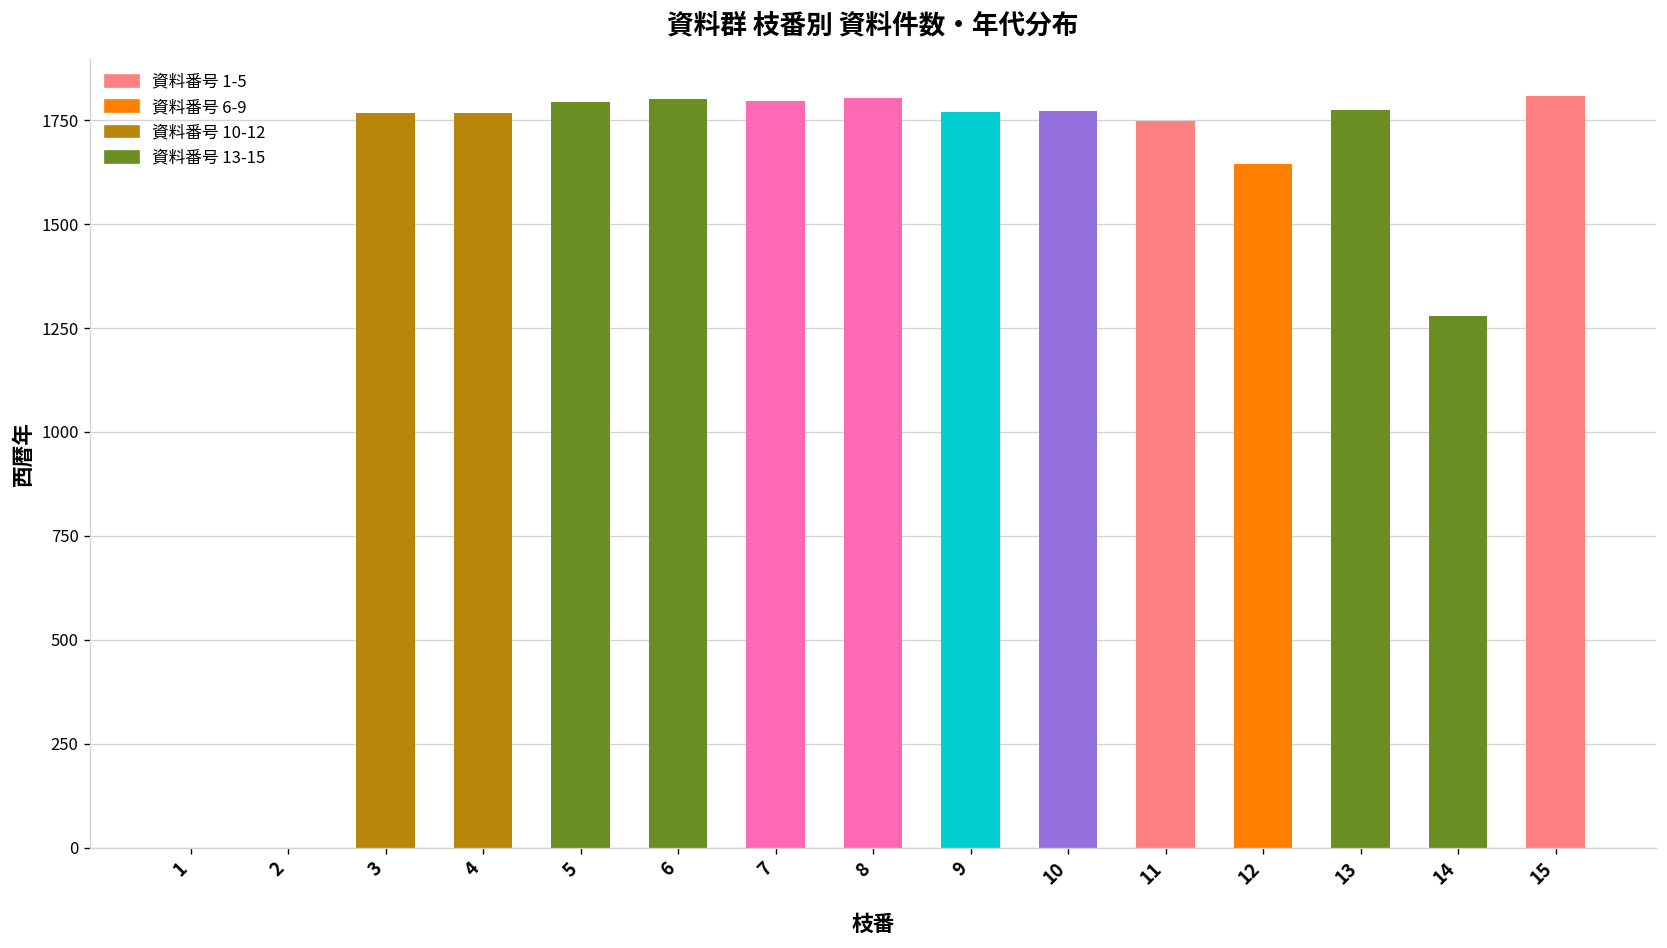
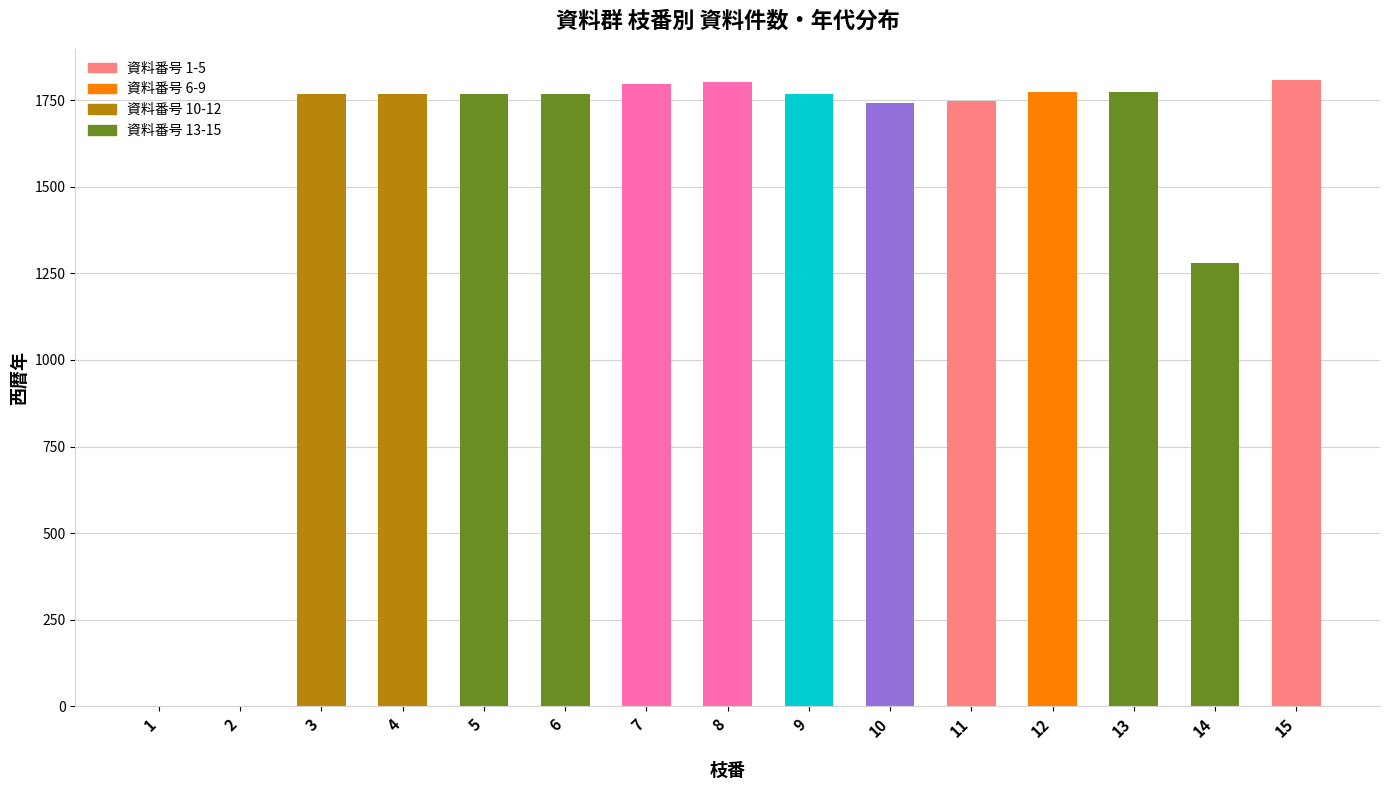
  {
    "1": 0,
    "2": 0,
    "3": 1770,
    "4": 1770,
-   "5": 1790,
-   "6": 1800,
+   "5": 1770,
+   "6": 1770,
    "7": 1800,
    "8": 1800,
    "9": 1770,
-   "10": 1770,
+   "10": 1740,
    "11": 1750,
-   "12": 1640,
+   "12": 1770,
    "13": 1780,
    "14": 1280,
    "15": 1810
  }
